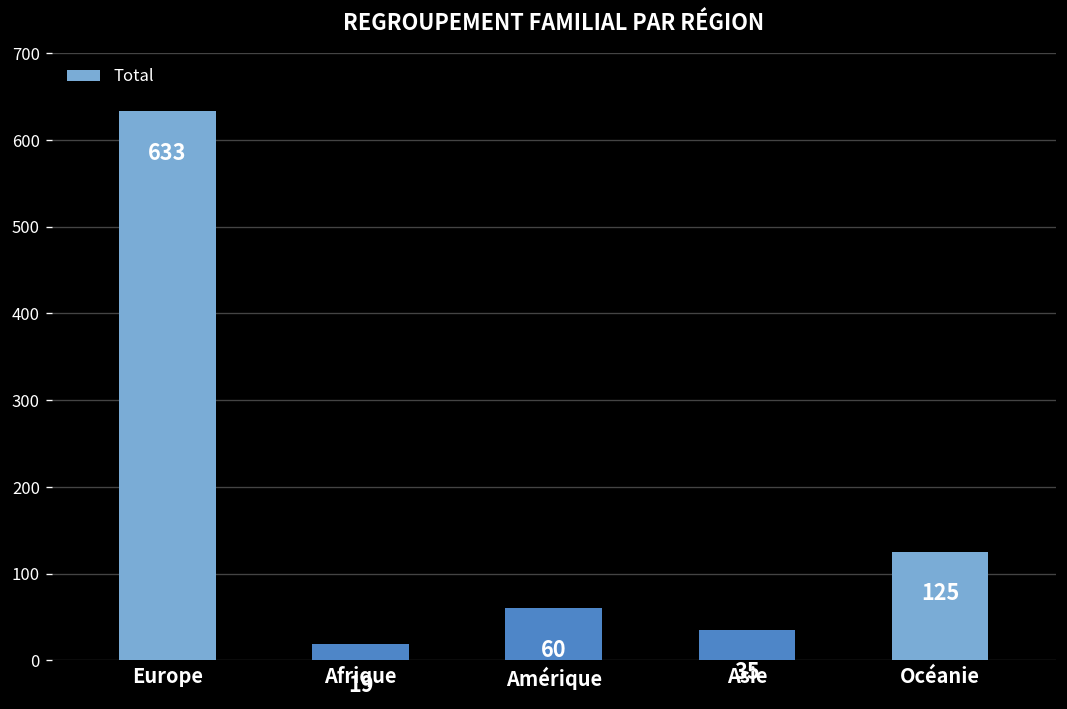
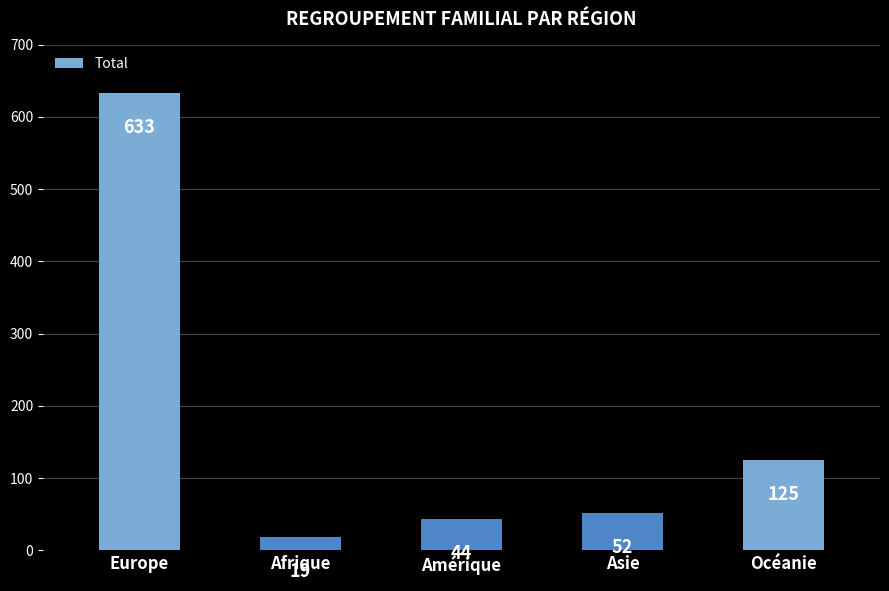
  {
    "Europe": 633,
-   "Amérique": 60,
-   "Asie": 35,
+   "Amérique": 44,
+   "Asie": 52,
    "Océanie": 125
  }
